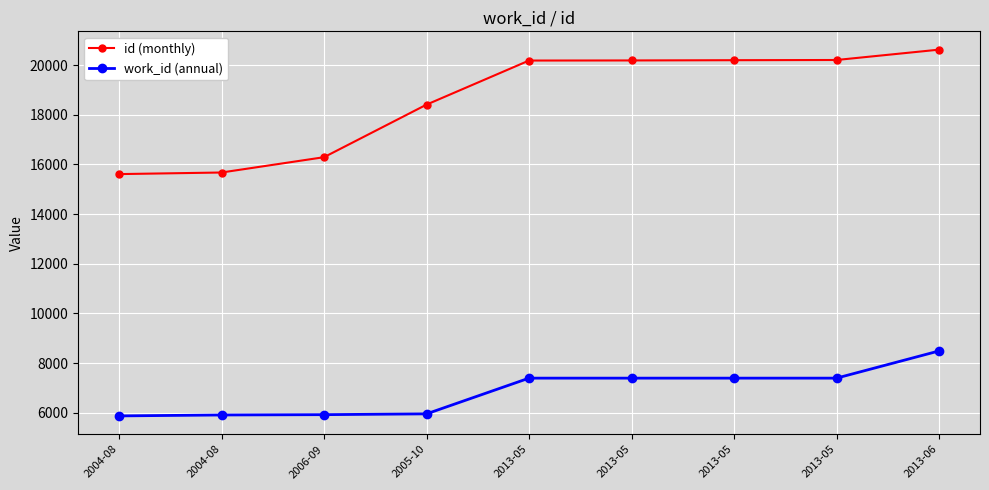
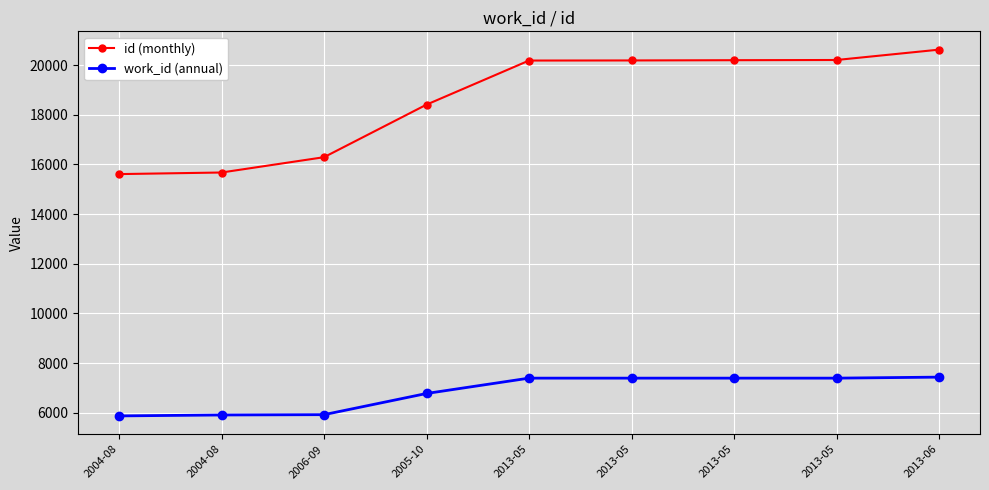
  {
    "id (monthly)": {
      "2006-09": 16300,
      "2005-10": 18400,
      "2013-06": 20600
    },
    "work_id (annual)": {
      "2006-09": 5900,
-     "2005-10": 6000,
-     "2013-06": 8500
+     "2005-10": 6800,
+     "2013-06": 7400
    }
  }
